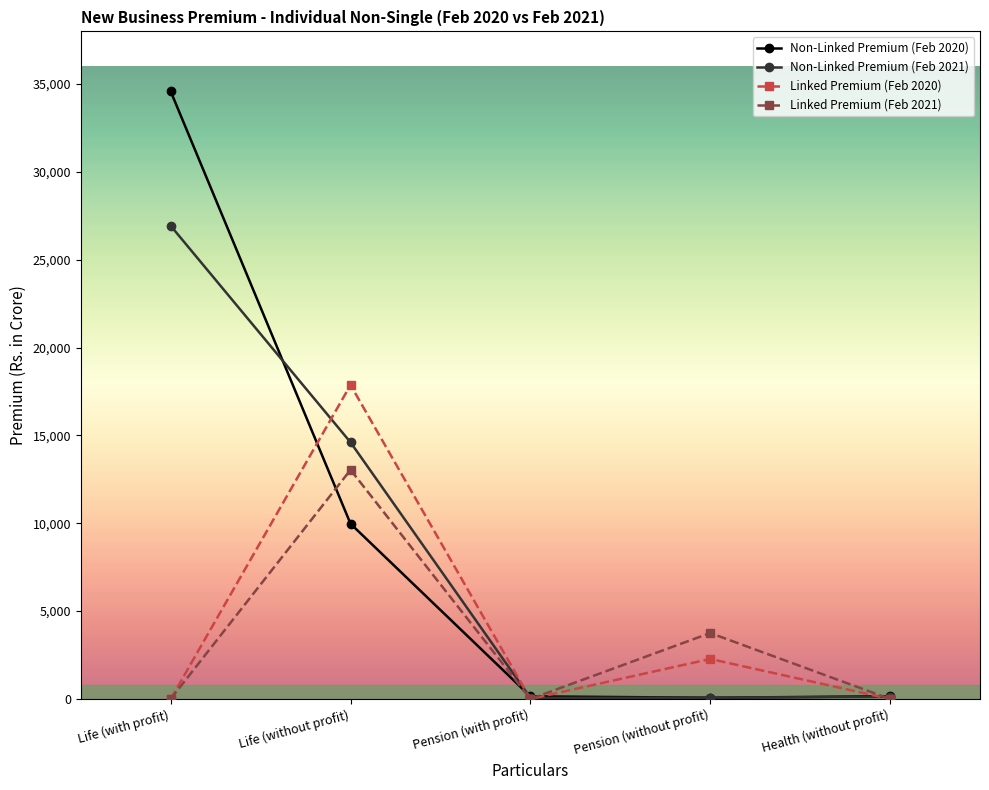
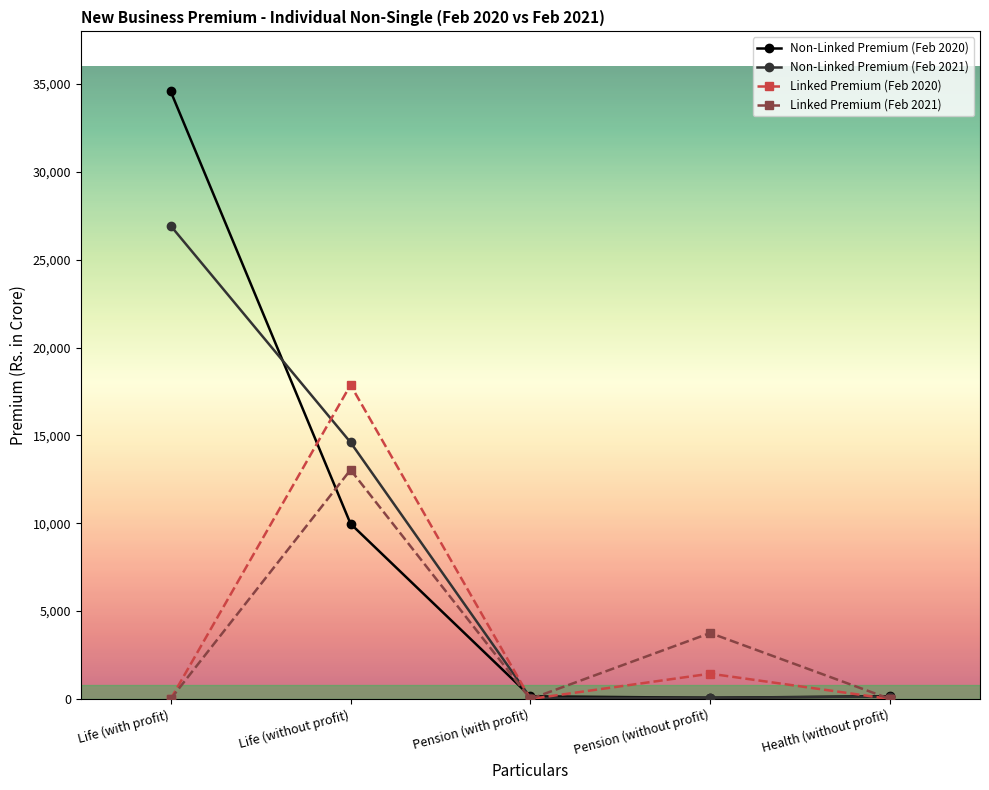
  {
    "Non-Linked Premium (Feb 2020)": {
      "Life (with profit)": "34,600",
      "Life (without profit)": "10,000"
    },
    "Non-Linked Premium (Feb 2021)": {
      "Life (with profit)": "26,900",
      "Life (without profit)": "14,600"
    },
    "Linked Premium (Feb 2020)": {
      "Life (without profit)": "17,900",
-     "Pension (without profit)": "2,300"
+     "Pension (without profit)": "1,400"
    },
    "Linked Premium (Feb 2021)": {
      "Life (without profit)": "13,000",
      "Pension (without profit)": "3,800"
    }
  }
